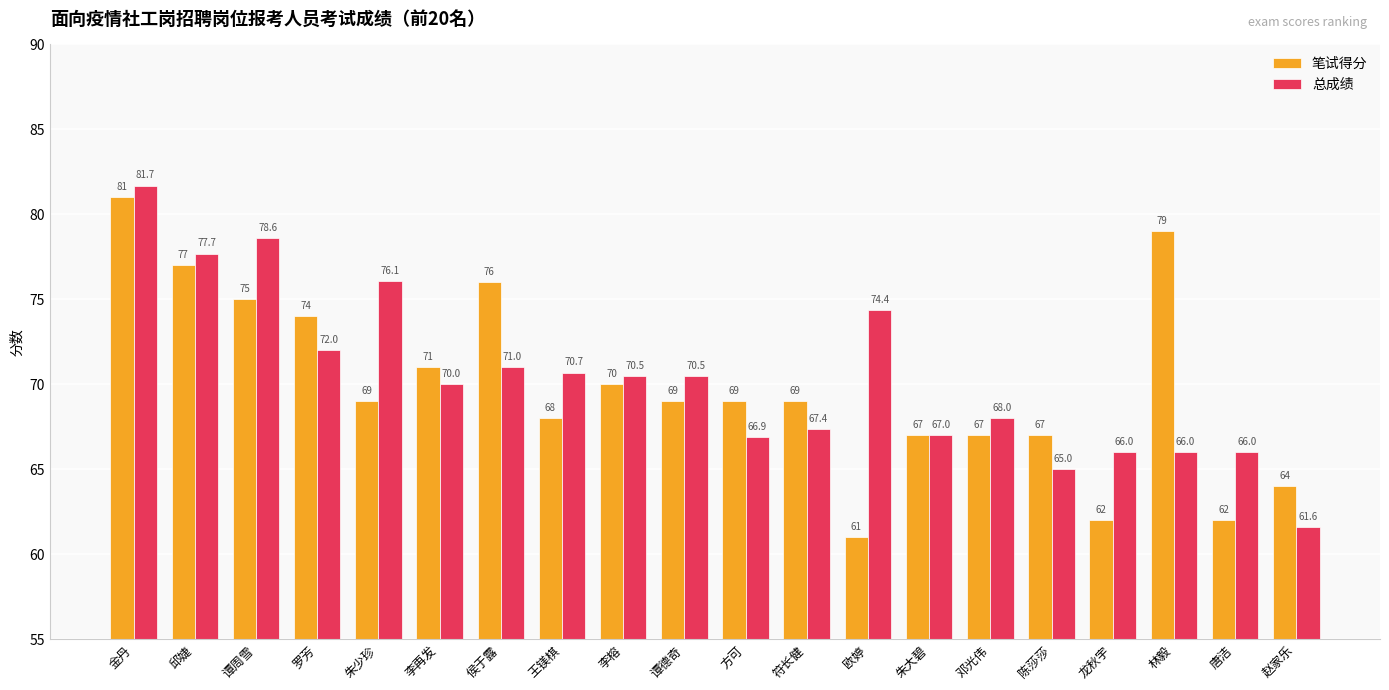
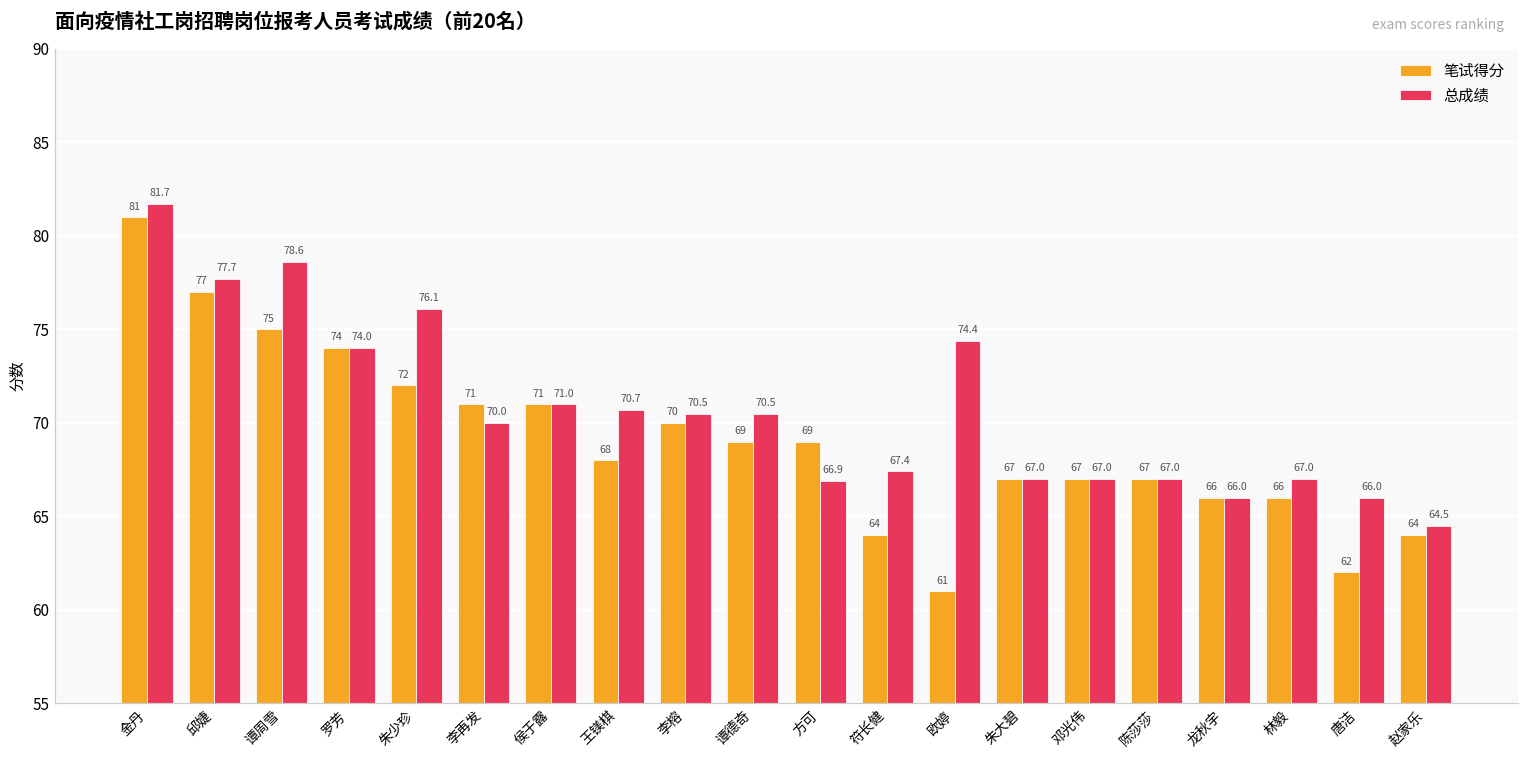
  {
    "笔试得分": {
      "金丹": 81,
      "邱婕": 77,
      "谭周雪": 75,
      "罗芳": 74,
-     "朱少珍": 69,
+     "朱少珍": 72,
      "李再发": 71,
-     "侯于露": 76,
+     "侯于露": 71,
      "王镁棋": 68,
      "李榕": 70,
      "谭德奇": 69,
      "方可": 69,
-     "符长健": 69,
+     "符长健": 64,
      "欧婷": 61,
      "朱大碧": 67,
      "邓光伟": 67,
      "陈莎莎": 67,
-     "龙秋宇": 62,
-     "林毅": 79,
+     "龙秋宇": 66,
+     "林毅": 66,
      "唐洁": 62,
      "赵家乐": 64
    },
    "总成绩": {
      "金丹": 81.7,
      "邱婕": 77.7,
      "谭周雪": 78.6,
-     "罗芳": 72.0,
+     "罗芳": 74.0,
      "朱少珍": 76.1,
      "李再发": 70.0,
      "侯于露": 71.0,
      "王镁棋": 70.7,
      "李榕": 70.5,
      "谭德奇": 70.5,
      "方可": 66.9,
      "符长健": 67.4,
      "欧婷": 74.4,
      "朱大碧": 67.0,
-     "邓光伟": 68.0,
-     "陈莎莎": 65.0,
+     "邓光伟": 67.0,
+     "陈莎莎": 67.0,
      "龙秋宇": 66.0,
-     "林毅": 66.0,
+     "林毅": 67.0,
      "唐洁": 66.0,
-     "赵家乐": 61.6
+     "赵家乐": 64.5
    }
  }
